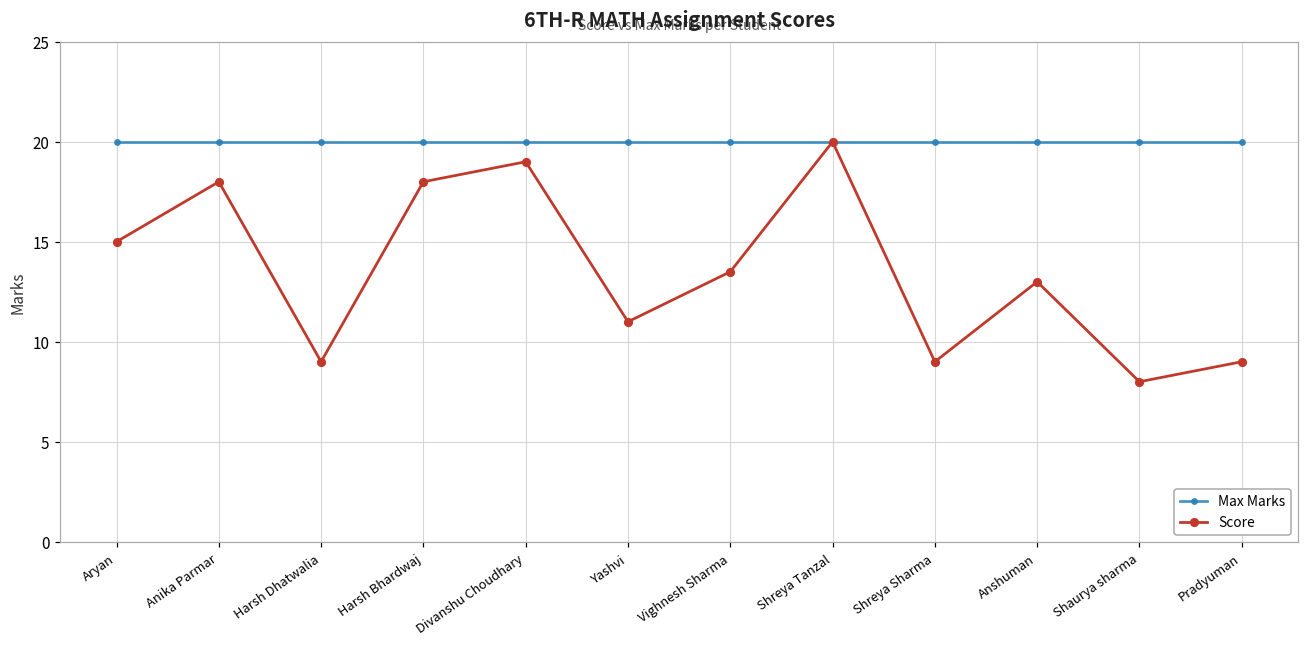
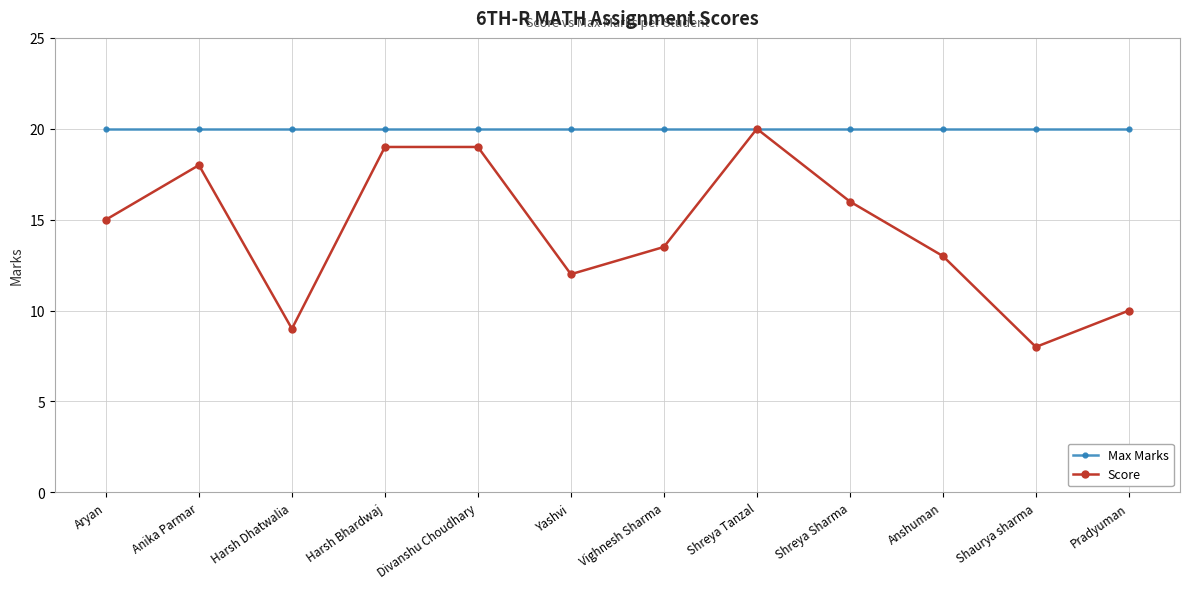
  {
    "Max Marks": {
      "Aryan": 20,
      "Anika Parmar": 20,
      "Harsh Dhatwalia": 20,
      "Harsh Bhardwaj": 20,
      "Divanshu Choudhary": 20,
      "Yashvi": 20,
      "Vighnesh Sharma": 20,
      "Shreya Sharma": 20,
      "Anshuman": 20,
      "Shaurya sharma": 20,
      "Pradyuman": 20
    },
    "Score": {
      "Aryan": 15,
      "Anika Parmar": 18,
      "Harsh Dhatwalia": 9,
-     "Harsh Bhardwaj": 18,
+     "Harsh Bhardwaj": 19,
      "Divanshu Choudhary": 19,
-     "Yashvi": 11,
+     "Yashvi": 12,
      "Vighnesh Sharma": 13.5,
-     "Shreya Sharma": 9,
+     "Shreya Sharma": 16,
      "Anshuman": 13,
      "Shaurya sharma": 8,
-     "Pradyuman": 9
+     "Pradyuman": 10
    }
  }
